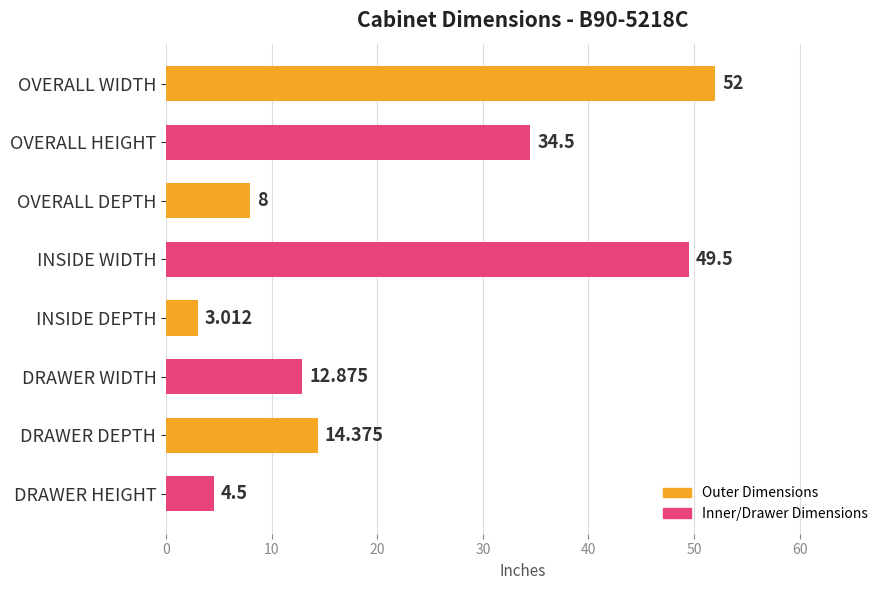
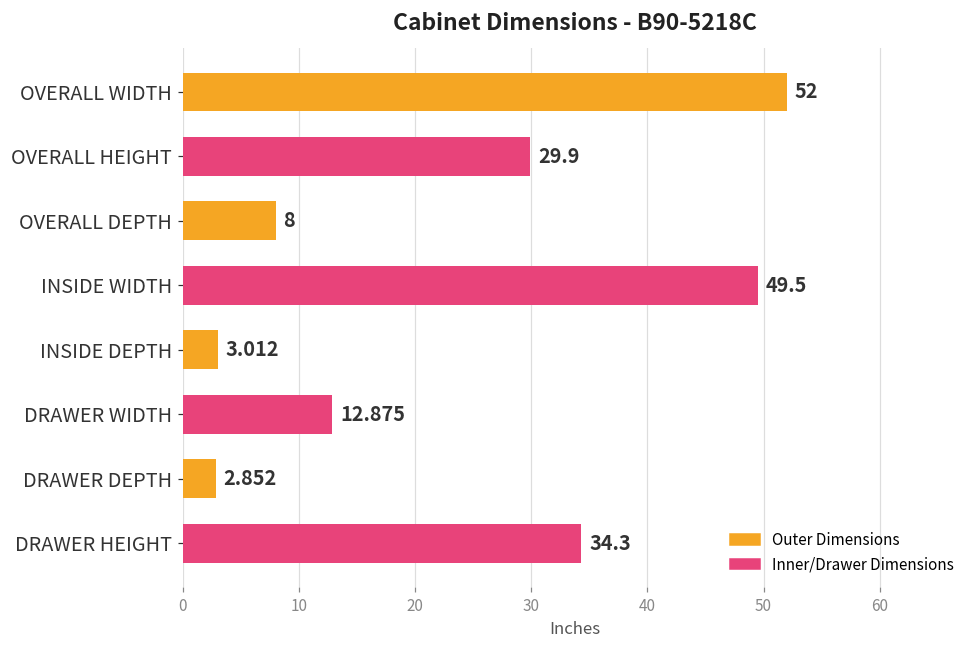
  {
    "OVERALL WIDTH": 52,
-   "OVERALL HEIGHT": 34.5,
+   "OVERALL HEIGHT": 29.9,
    "OVERALL DEPTH": 8,
    "INSIDE WIDTH": 49.5,
    "INSIDE DEPTH": 3.012,
    "DRAWER WIDTH": 12.875,
-   "DRAWER DEPTH": 14.375,
-   "DRAWER HEIGHT": 4.5
+   "DRAWER DEPTH": 2.852,
+   "DRAWER HEIGHT": 34.3
  }
